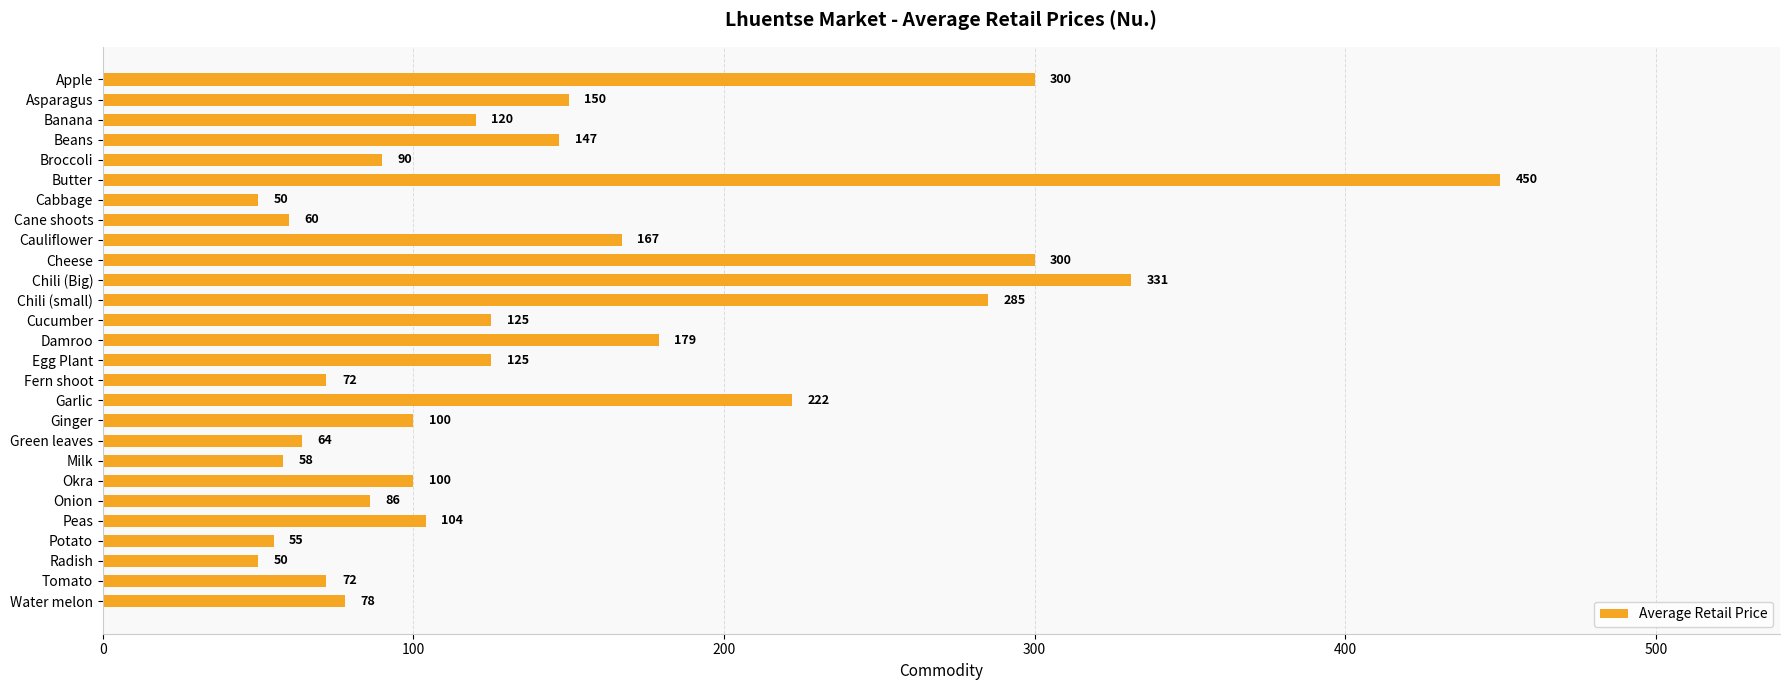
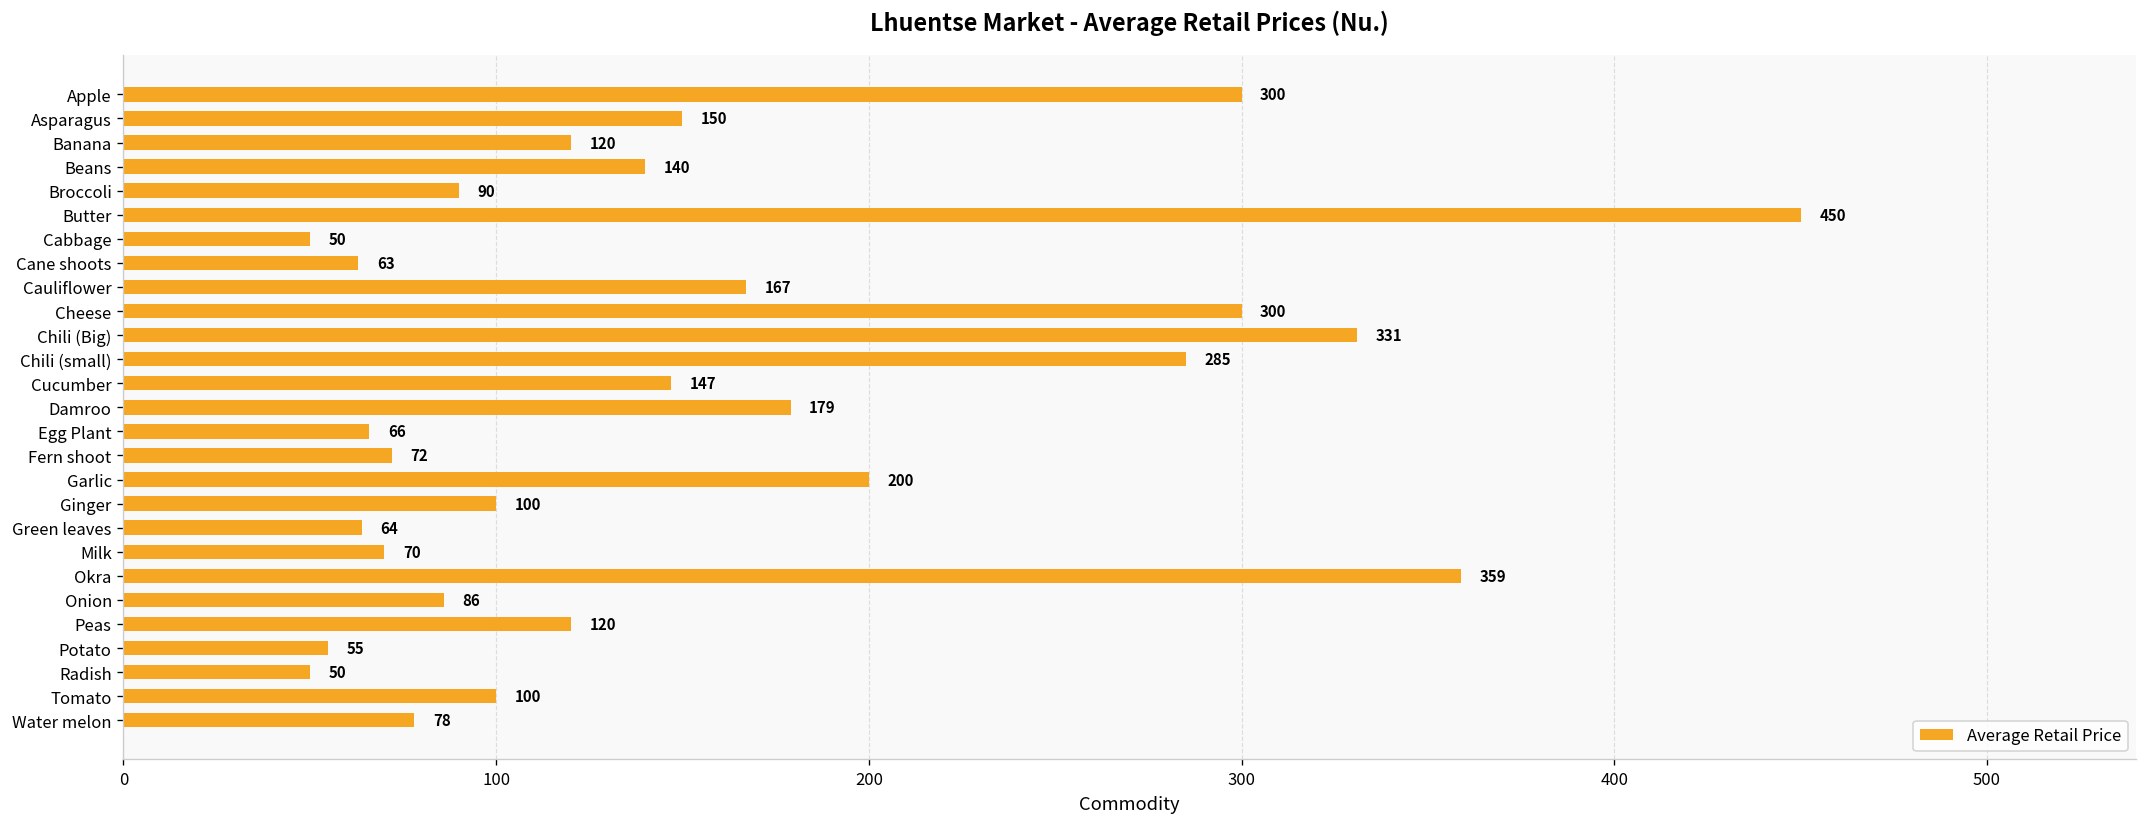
  {
    "Apple": 300,
    "Asparagus": 150,
    "Banana": 120,
-   "Beans": 147,
+   "Beans": 140,
    "Broccoli": 90,
    "Butter": 450,
    "Cabbage": 50,
-   "Cane shoots": 60,
+   "Cane shoots": 63,
    "Cauliflower": 167,
    "Cheese": 300,
    "Chili (Big)": 331,
    "Chili (small)": 285,
-   "Cucumber": 125,
+   "Cucumber": 147,
    "Damroo": 179,
-   "Egg Plant": 125,
+   "Egg Plant": 66,
    "Fern shoot": 72,
-   "Garlic": 222,
+   "Garlic": 200,
    "Ginger": 100,
    "Green leaves": 64,
-   "Milk": 58,
-   "Okra": 100,
+   "Milk": 70,
+   "Okra": 359,
    "Onion": 86,
-   "Peas": 104,
+   "Peas": 120,
    "Potato": 55,
    "Radish": 50,
-   "Tomato": 72,
+   "Tomato": 100,
    "Water melon": 78
  }
